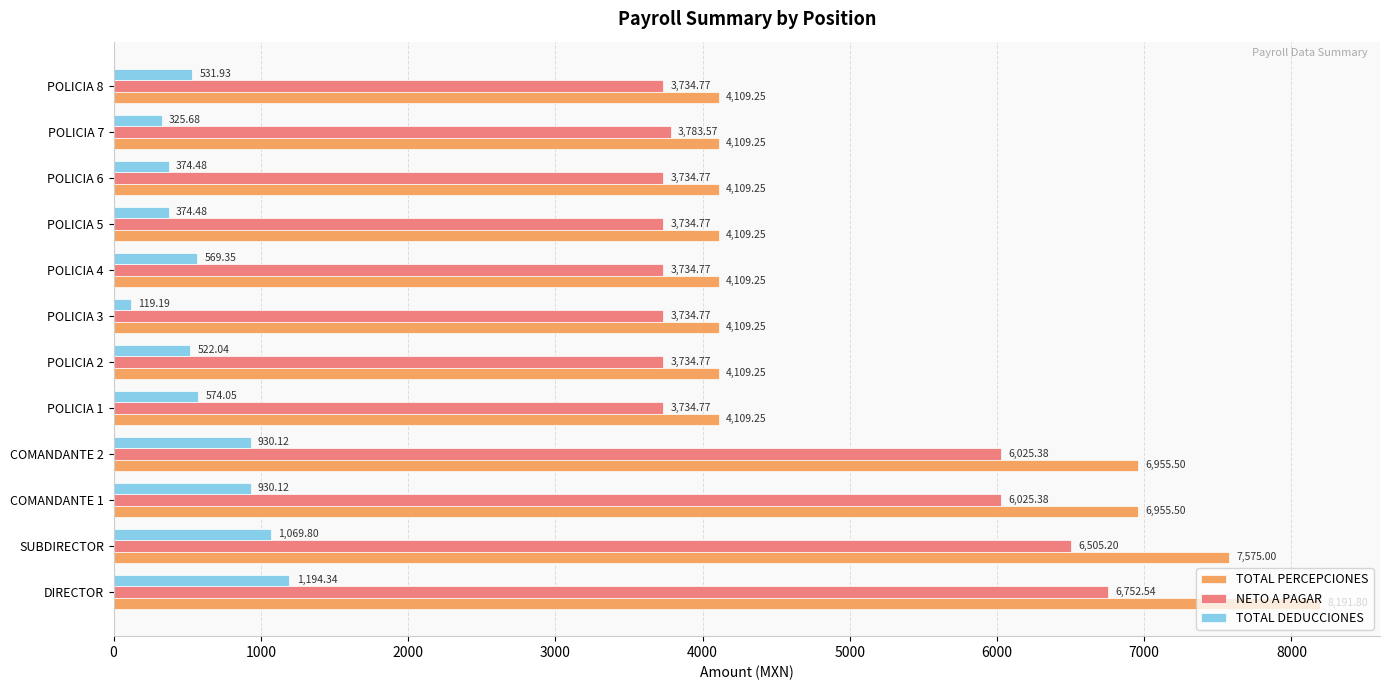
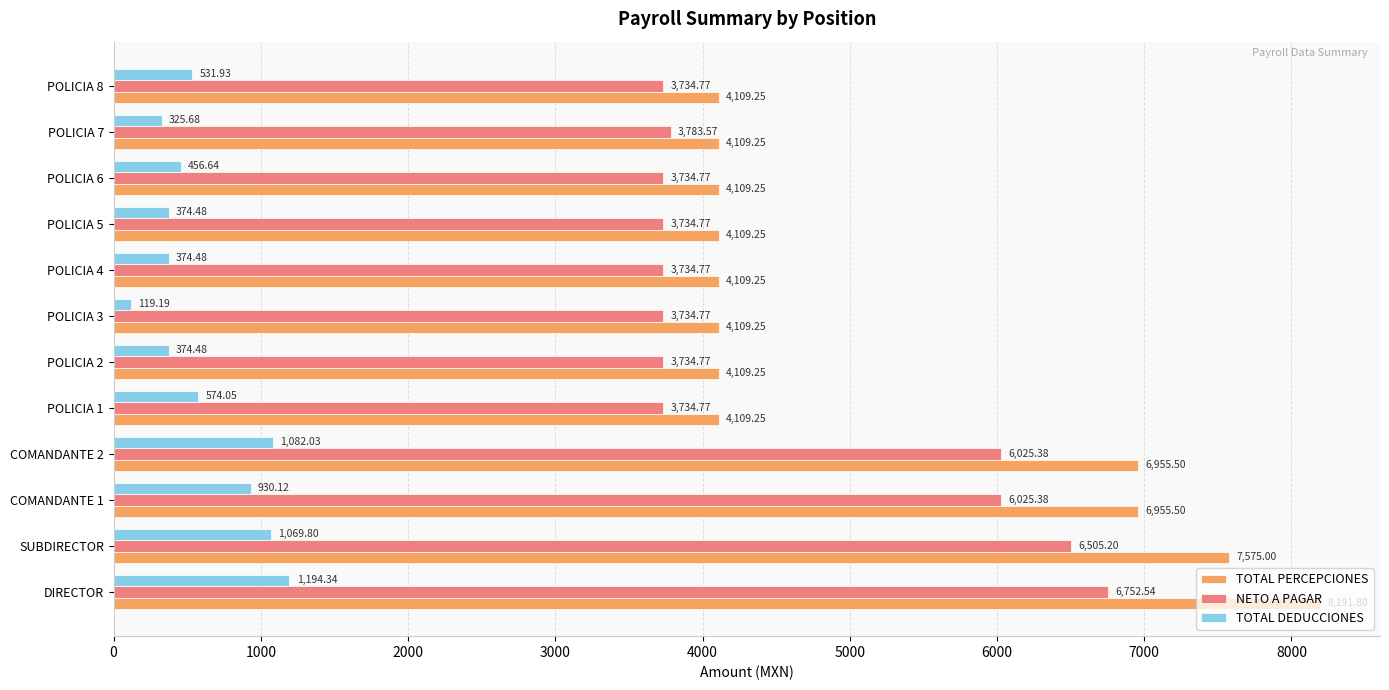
  {
    "TOTAL DEDUCCIONES": {
      "POLICIA 8": "531.93",
      "POLICIA 7": "325.68",
-     "POLICIA 6": "374.48",
+     "POLICIA 6": "456.64",
      "POLICIA 5": "374.48",
-     "POLICIA 4": "569.35",
+     "POLICIA 4": "374.48",
      "POLICIA 3": "119.19",
-     "POLICIA 2": "522.04",
+     "POLICIA 2": "374.48",
      "POLICIA 1": "574.05",
-     "COMANDANTE 2": "930.12",
+     "COMANDANTE 2": "1,082.03",
      "COMANDANTE 1": "930.12",
      "SUBDIRECTOR": "1,069.80",
      "DIRECTOR": "1,194.34"
    }
  }
